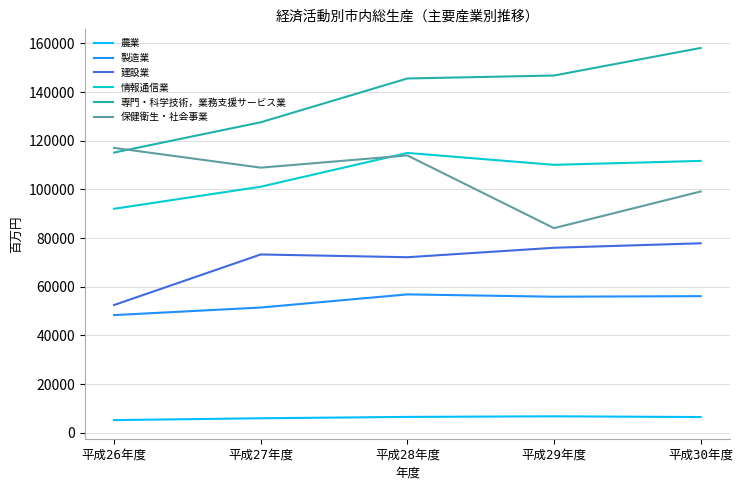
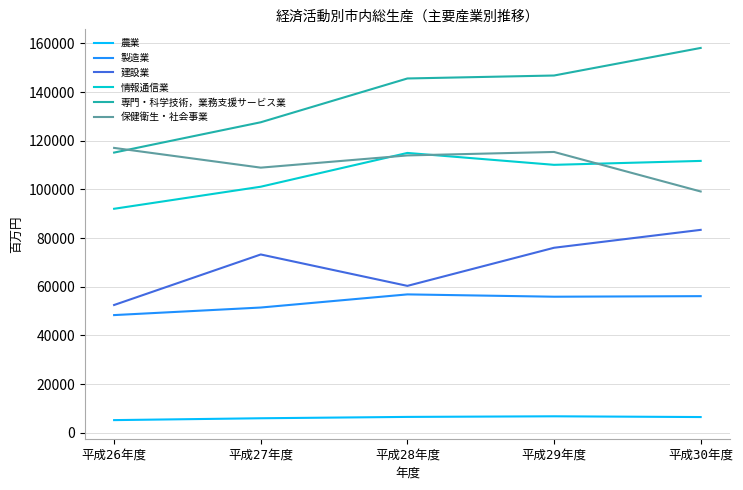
  {
    "建設業": {
      "平成26年度": 53000,
      "平成27年度": 73000,
-     "平成28年度": 72000,
+     "平成28年度": 60000,
      "平成29年度": 76000,
-     "平成30年度": 78000
+     "平成30年度": 83000
    },
    "保健衛生・社会事業": {
      "平成26年度": 117000,
      "平成27年度": 109000,
-     "平成29年度": 84000,
+     "平成29年度": 115000,
      "平成30年度": 99000
    }
  }
